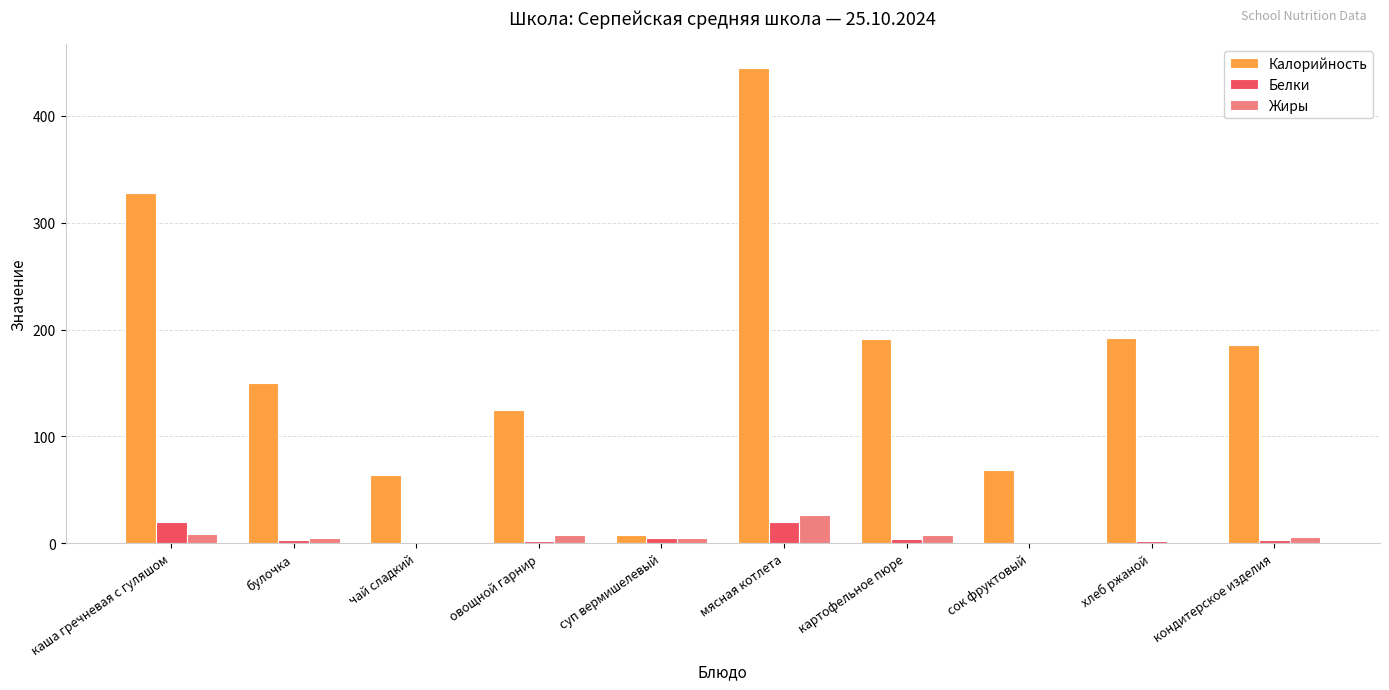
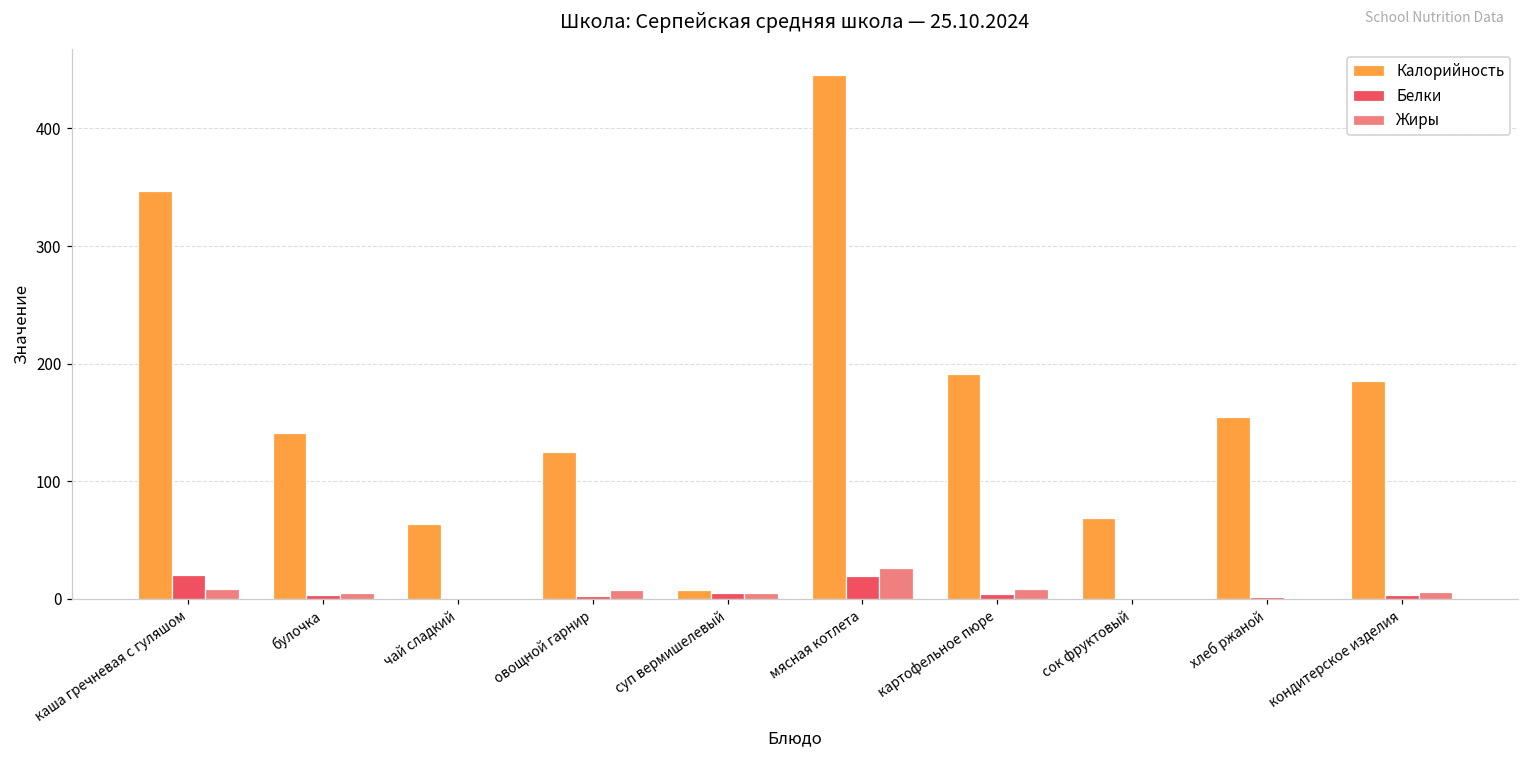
  {
    "Калорийность": {
-     "каша гречневая с гуляшом": 328,
-     "булочка": 150,
+     "каша гречневая с гуляшом": 347,
+     "булочка": 141,
      "чай сладкий": 64,
      "овощной гарнир": 125,
      "суп вермишелевый": 8,
      "мясная котлета": 445,
      "картофельное пюре": 191,
      "сок фруктовый": 69,
-     "хлеб ржаной": 192,
+     "хлеб ржаной": 155,
      "кондитерское изделия": 185
    }
  }
